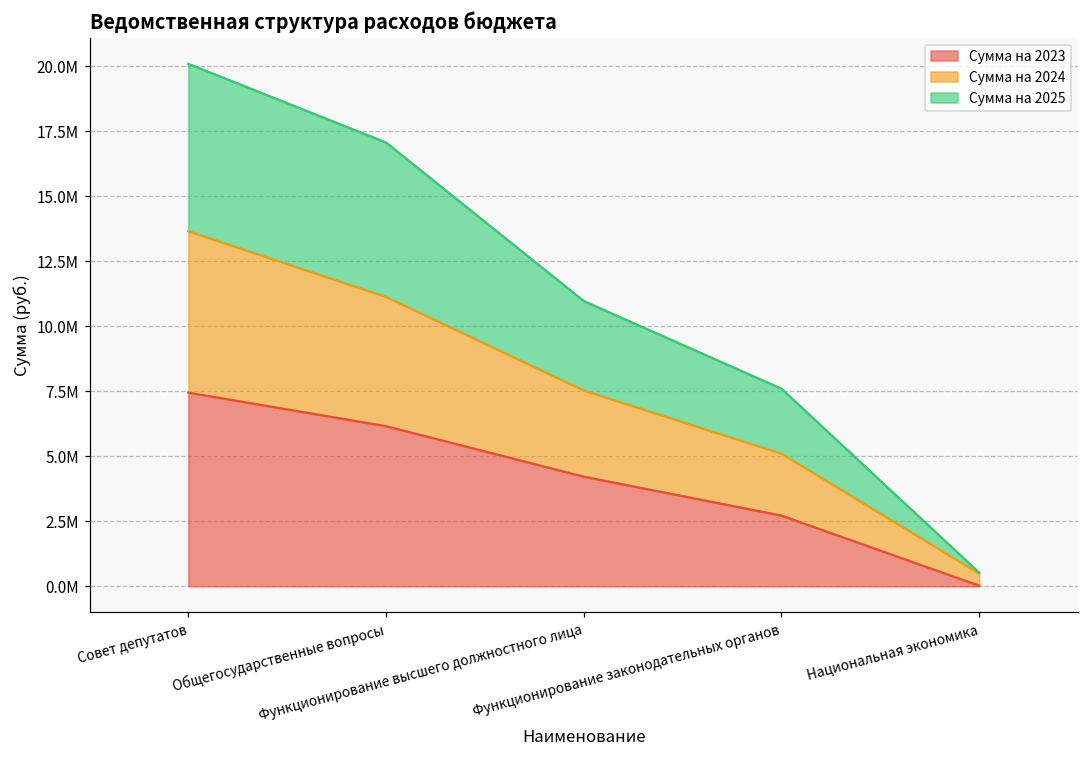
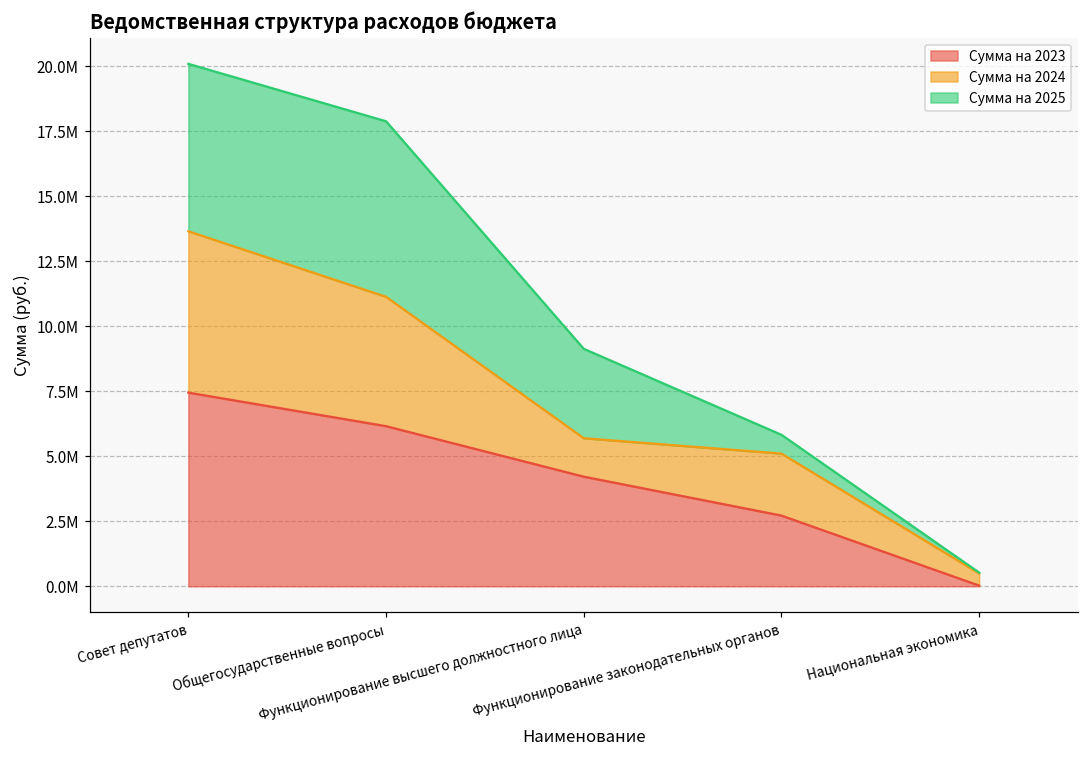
  {
    "Сумма на 2023": {
      "Совет депутатов": 7400000,
      "Общегосударственные вопросы": 6200000,
      "Функционирование высшего должностного лица": 4200000,
      "Функционирование законодательных органов": 2700000,
      "Национальная экономика": 0
    },
    "Сумма на 2024": {
      "Совет депутатов": 6200000,
      "Общегосударственные вопросы": 5000000,
-     "Функционирование высшего должностного лица": 3300000,
+     "Функционирование высшего должностного лица": 1500000,
      "Функционирование законодательных органов": 2400000
    },
    "Сумма на 2025": {
      "Совет депутатов": 6400000,
-     "Общегосударственные вопросы": 5900000,
+     "Общегосударственные вопросы": 6800000,
      "Функционирование высшего должностного лица": 3400000,
-     "Функционирование законодательных органов": 2500000
+     "Функционирование законодательных органов": 700000
    }
  }
